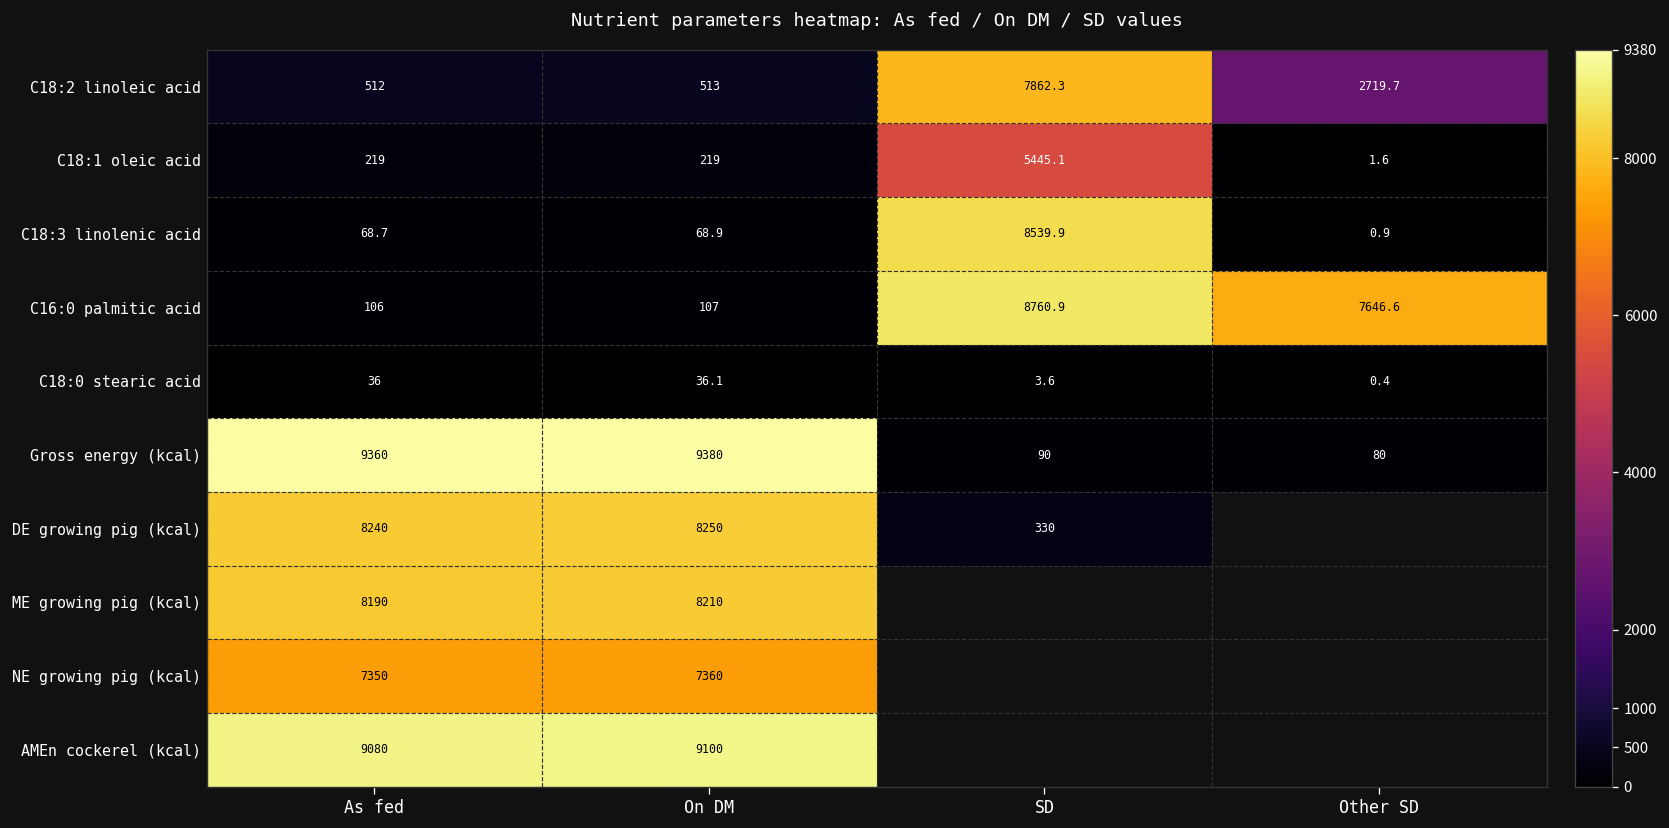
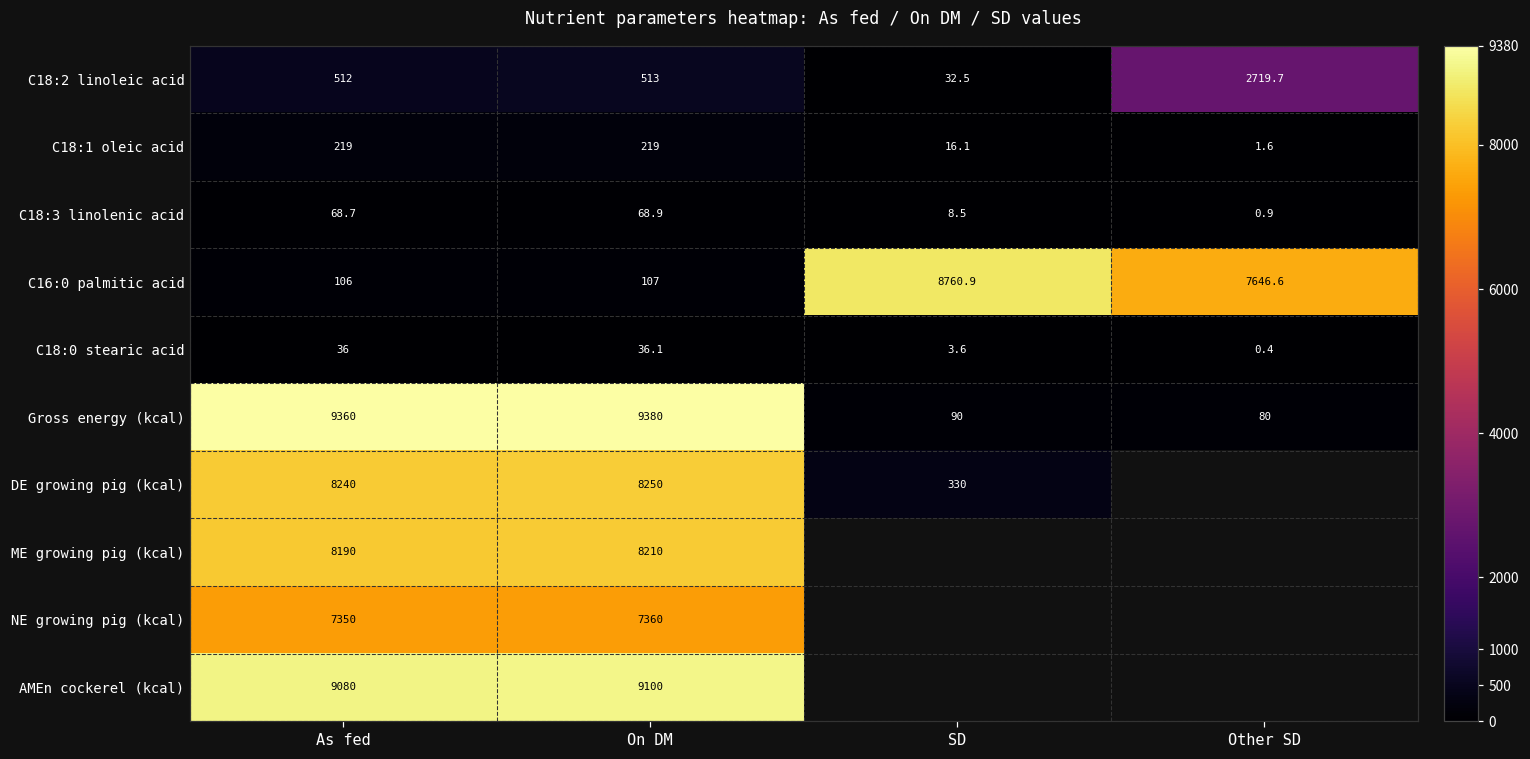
  {
    "C18:2 linoleic acid": {
      "As fed": 512,
      "On DM": 513,
-     "SD": 7862.3,
+     "SD": 32.5,
      "Other SD": 2719.7
    },
    "C18:1 oleic acid": {
      "As fed": 219,
      "On DM": 219,
-     "SD": 5445.1,
+     "SD": 16.1,
      "Other SD": 1.6
    },
    "C18:3 linolenic acid": {
      "As fed": 68.7,
      "On DM": 68.9,
-     "SD": 8539.9,
+     "SD": 8.5,
      "Other SD": 0.9
    },
    "C16:0 palmitic acid": {
      "As fed": 106,
      "On DM": 107,
      "SD": 8760.9,
      "Other SD": 7646.6
    },
    "C18:0 stearic acid": {
      "As fed": 36,
      "On DM": 36.1,
      "SD": 3.6,
      "Other SD": 0.4
    },
    "Gross energy (kcal)": {
      "As fed": 9360,
      "On DM": 9380,
      "SD": 90,
      "Other SD": 80
    },
    "DE growing pig (kcal)": {
      "As fed": 8240,
      "On DM": 8250,
      "SD": 330
    },
    "ME growing pig (kcal)": {
      "As fed": 8190,
      "On DM": 8210
    },
    "NE growing pig (kcal)": {
      "As fed": 7350,
      "On DM": 7360
    },
    "AMEn cockerel (kcal)": {
      "As fed": 9080,
      "On DM": 9100
    }
  }
